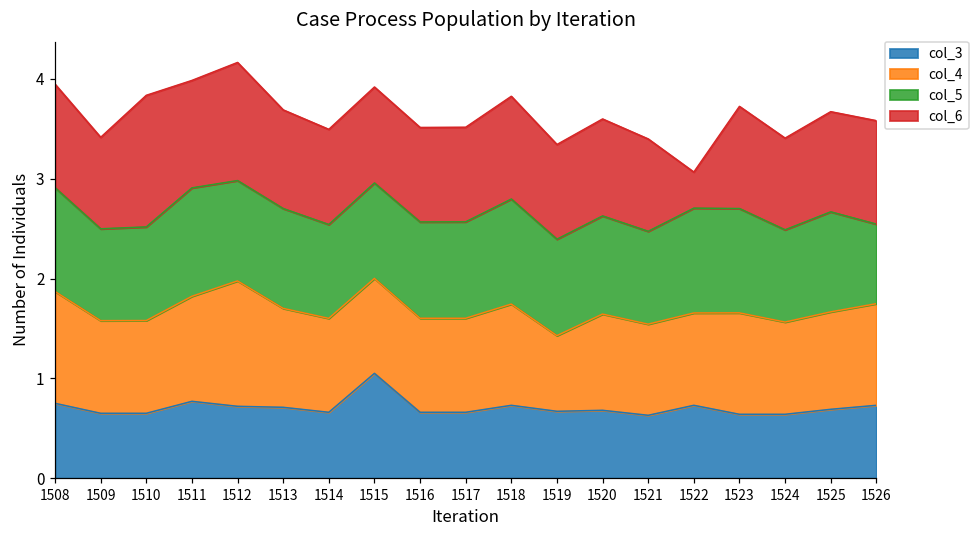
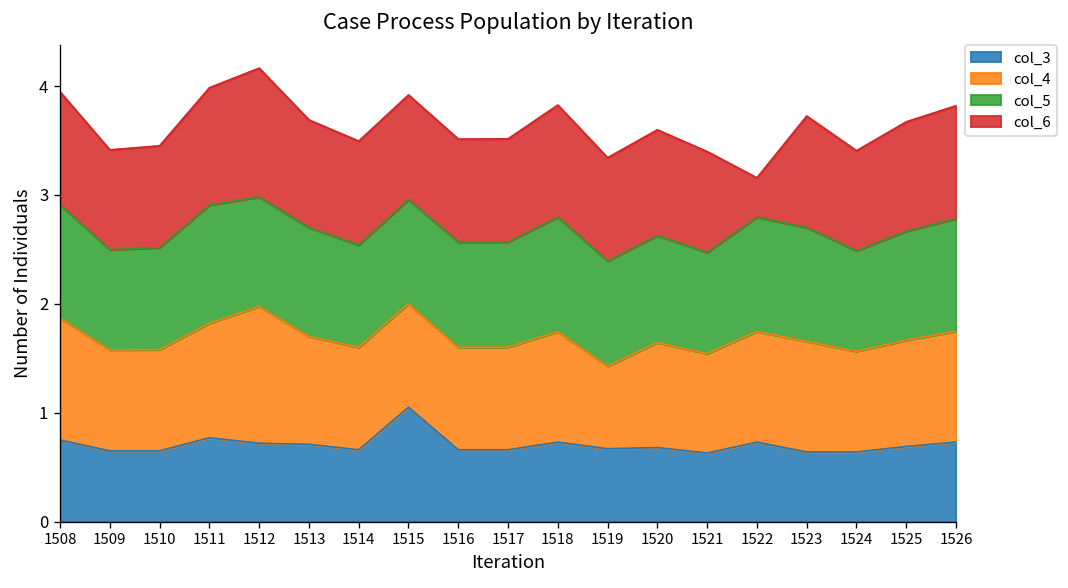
  {
    "col_3": {
      "1508": 0.8,
      "1509": 0.7,
      "1510": 0.7,
      "1511": 0.8,
      "1512": 0.7,
      "1513": 0.7,
      "1514": 0.7,
      "1515": 1.1,
      "1516": 0.7,
      "1517": 0.7,
      "1518": 0.7,
      "1519": 0.7,
      "1520": 0.7,
      "1521": 0.6,
      "1522": 0.7,
      "1523": 0.6,
      "1524": 0.6,
      "1525": 0.7,
      "1526": 0.7
    },
    "col_4": {
      "1508": 1.1,
      "1509": 0.9,
      "1510": 0.9,
      "1511": 1.1,
      "1512": 1.3,
      "1513": 1.0,
      "1514": 0.9,
      "1515": 1.0,
      "1516": 0.9,
      "1517": 0.9,
      "1518": 1.0,
      "1519": 0.8,
      "1520": 1.0,
      "1521": 0.9,
-     "1522": 0.9,
+     "1522": 1.0,
      "1523": 1.0,
      "1524": 0.9,
      "1525": 1.0,
      "1526": 1.0
    },
    "col_5": {
      "1508": 1.0,
      "1509": 0.9,
      "1510": 0.9,
      "1511": 1.1,
      "1512": 1.0,
      "1513": 1.0,
      "1514": 0.9,
      "1515": 1.0,
      "1516": 1.0,
      "1517": 1.0,
      "1518": 1.1,
      "1519": 1.0,
      "1520": 1.0,
      "1521": 0.9,
      "1522": 1.1,
      "1523": 1.0,
      "1524": 0.9,
      "1525": 1.0,
-     "1526": 0.8
+     "1526": 1.0
    },
    "col_6": {
      "1508": 1.0,
      "1509": 0.9,
-     "1510": 1.3,
+     "1510": 0.9,
      "1511": 1.1,
      "1512": 1.2,
      "1513": 1.0,
      "1514": 1.0,
      "1515": 1.0,
      "1516": 0.9,
      "1517": 0.9,
      "1518": 1.0,
      "1519": 0.9,
      "1520": 1.0,
      "1521": 0.9,
      "1522": 0.4,
      "1523": 1.0,
      "1524": 0.9,
      "1525": 1.0,
      "1526": 1.0
    }
  }
